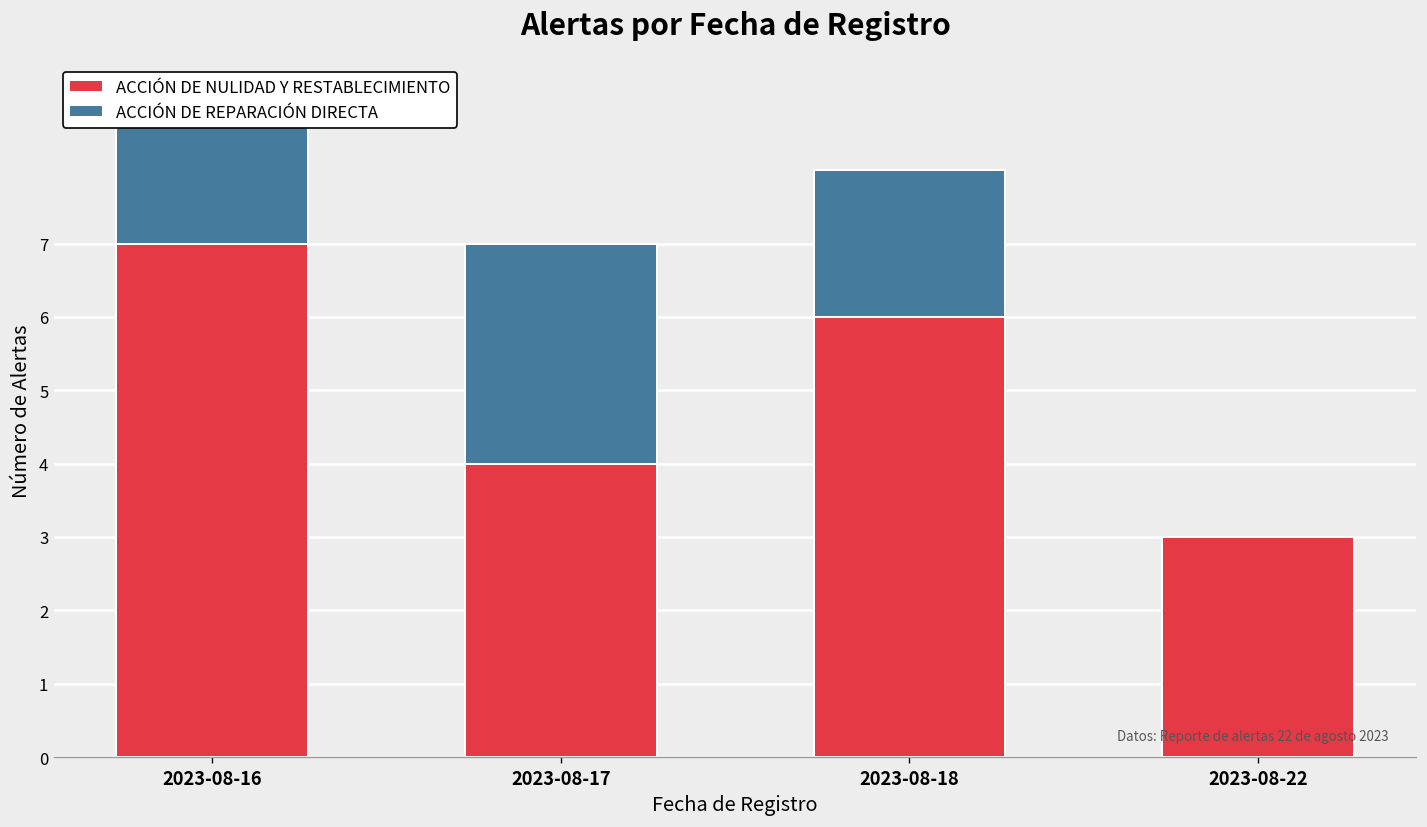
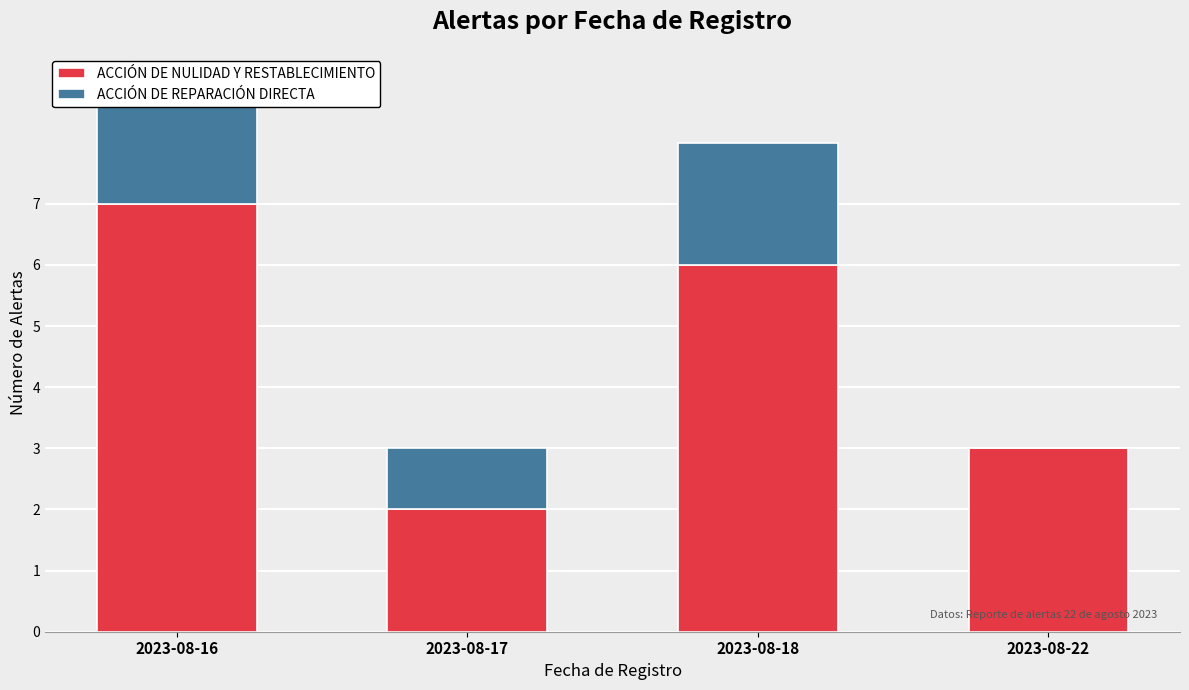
  {
    "ACCIÓN DE NULIDAD Y RESTABLECIMIENTO": {
      "2023-08-16": 7,
-     "2023-08-17": 4,
+     "2023-08-17": 2,
      "2023-08-18": 6
    },
    "ACCIÓN DE REPARACIÓN DIRECTA": {
-     "2023-08-17": 3
+     "2023-08-17": 1
    }
  }
